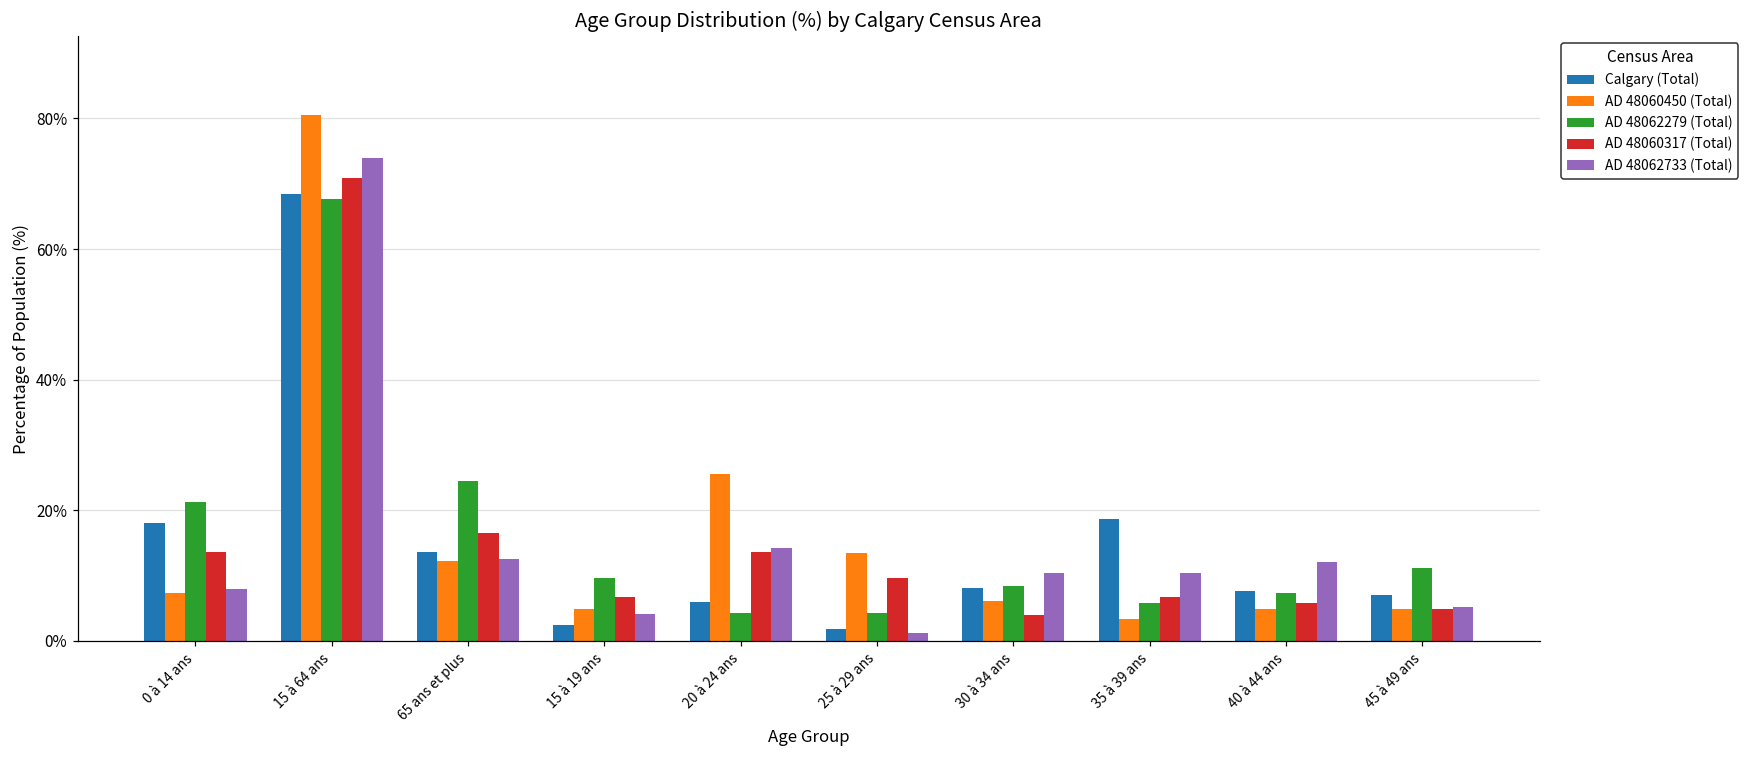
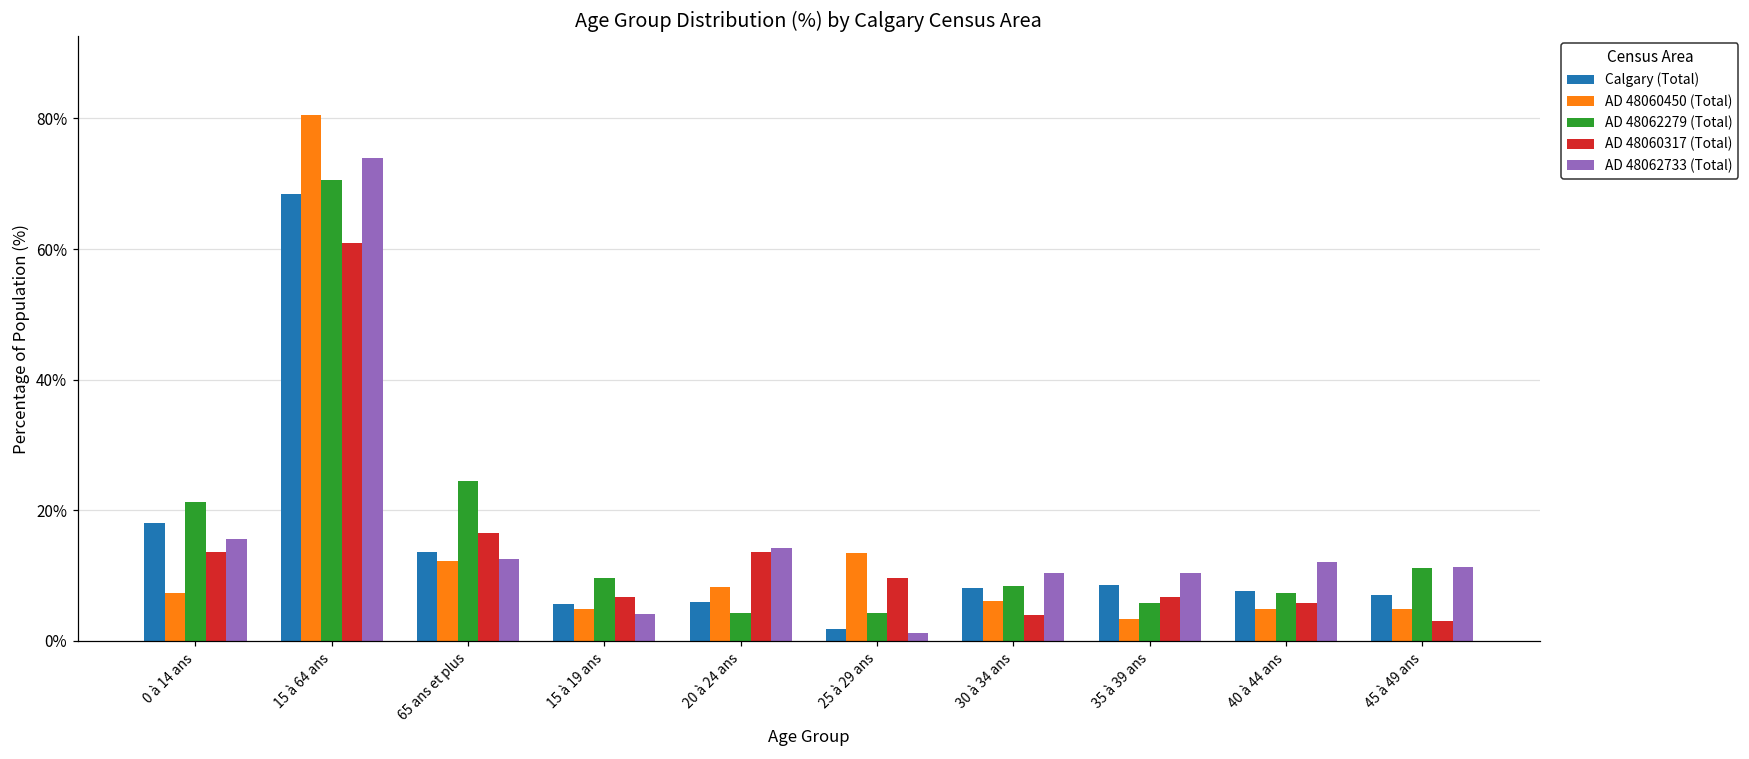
  {
    "Calgary (Total)": {
      "0 à 14 ans": "18%",
      "15 à 64 ans": "68%",
      "65 ans et plus": "14%",
-     "15 à 19 ans": "3%",
+     "15 à 19 ans": "6%",
      "20 à 24 ans": "6%",
      "25 à 29 ans": "2%",
      "30 à 34 ans": "8%",
-     "35 à 39 ans": "19%",
+     "35 à 39 ans": "9%",
      "40 à 44 ans": "8%",
      "45 à 49 ans": "7%"
    },
    "AD 48060450 (Total)": {
      "0 à 14 ans": "7%",
      "15 à 64 ans": "81%",
      "65 ans et plus": "12%",
      "15 à 19 ans": "5%",
-     "20 à 24 ans": "26%",
+     "20 à 24 ans": "8%",
      "25 à 29 ans": "13%",
      "30 à 34 ans": "6%",
      "35 à 39 ans": "3%",
      "40 à 44 ans": "5%",
      "45 à 49 ans": "5%"
    },
    "AD 48062279 (Total)": {
      "0 à 14 ans": "21%",
-     "15 à 64 ans": "68%",
+     "15 à 64 ans": "71%",
      "65 ans et plus": "25%",
      "15 à 19 ans": "10%",
      "20 à 24 ans": "4%",
      "25 à 29 ans": "4%",
      "30 à 34 ans": "8%",
      "35 à 39 ans": "6%",
      "40 à 44 ans": "7%",
      "45 à 49 ans": "11%"
    },
    "AD 48060317 (Total)": {
      "0 à 14 ans": "14%",
-     "15 à 64 ans": "71%",
+     "15 à 64 ans": "61%",
      "65 ans et plus": "17%",
      "15 à 19 ans": "7%",
      "20 à 24 ans": "14%",
      "25 à 29 ans": "10%",
      "30 à 34 ans": "4%",
      "35 à 39 ans": "7%",
      "40 à 44 ans": "6%",
-     "45 à 49 ans": "5%"
+     "45 à 49 ans": "3%"
    },
    "AD 48062733 (Total)": {
-     "0 à 14 ans": "8%",
+     "0 à 14 ans": "16%",
      "15 à 64 ans": "74%",
      "65 ans et plus": "13%",
      "15 à 19 ans": "4%",
      "20 à 24 ans": "14%",
      "25 à 29 ans": "1%",
      "30 à 34 ans": "10%",
      "35 à 39 ans": "10%",
      "40 à 44 ans": "12%",
-     "45 à 49 ans": "5%"
+     "45 à 49 ans": "11%"
    }
  }
